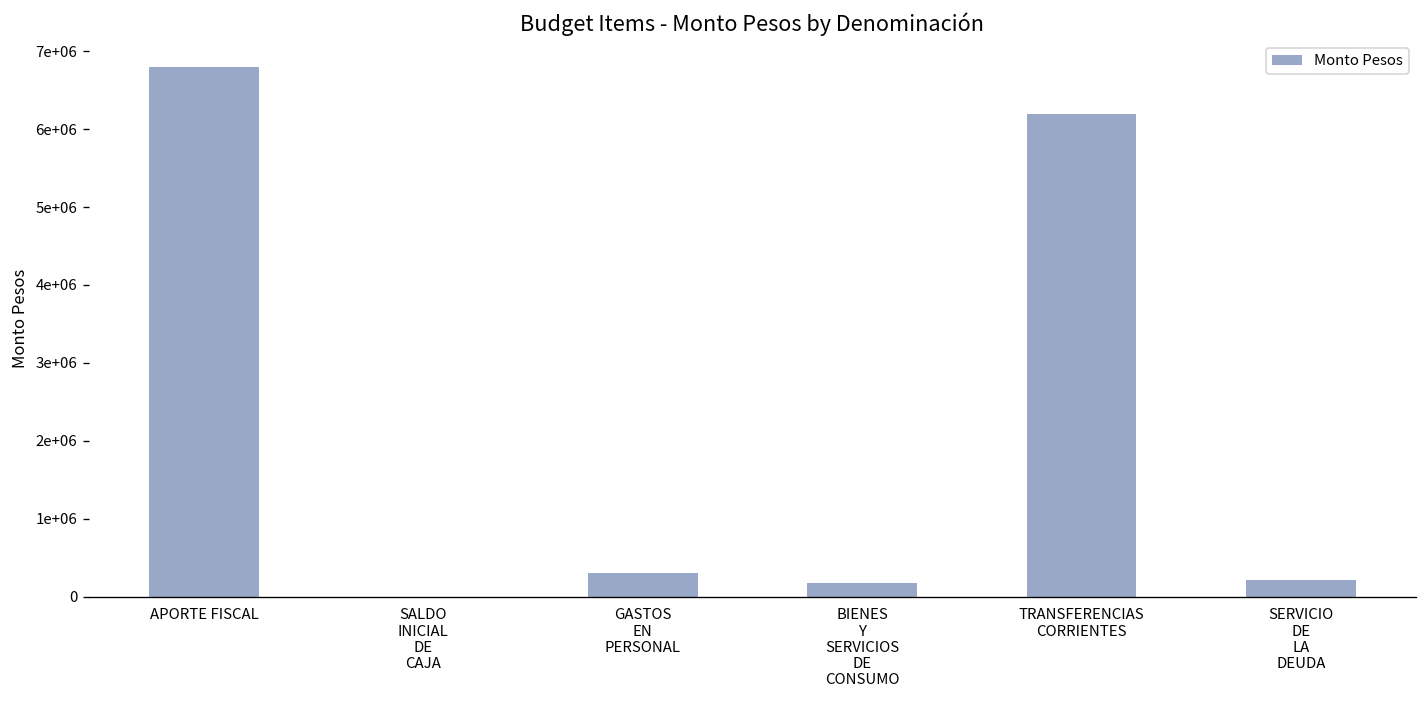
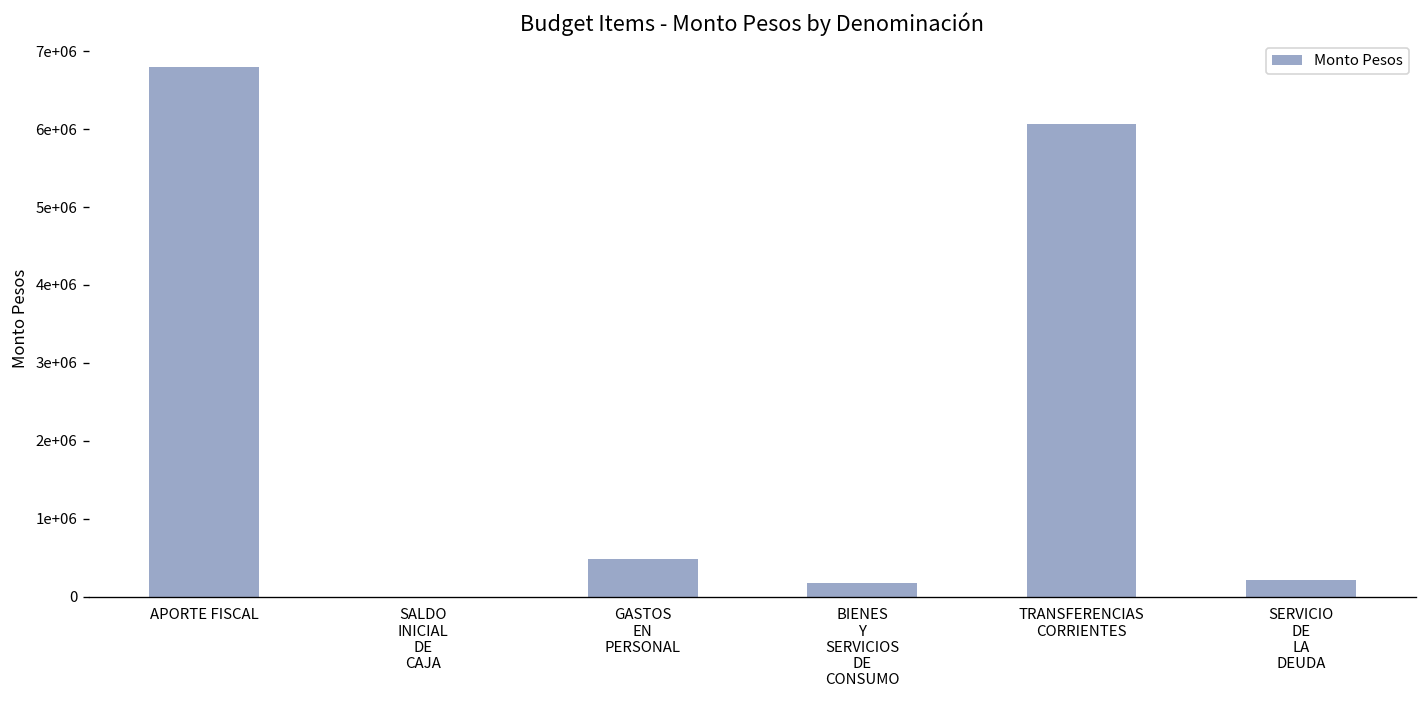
  {
    "APORTE FISCAL": 6800000,
-   "GASTOS EN PERSONAL": 300000,
+   "GASTOS EN PERSONAL": 500000,
    "BIENES Y SERVICIOS DE CONSUMO": 200000,
-   "TRANSFERENCIAS CORRIENTES": 6200000,
+   "TRANSFERENCIAS CORRIENTES": 6100000,
    "SERVICIO DE LA DEUDA": 200000
  }
